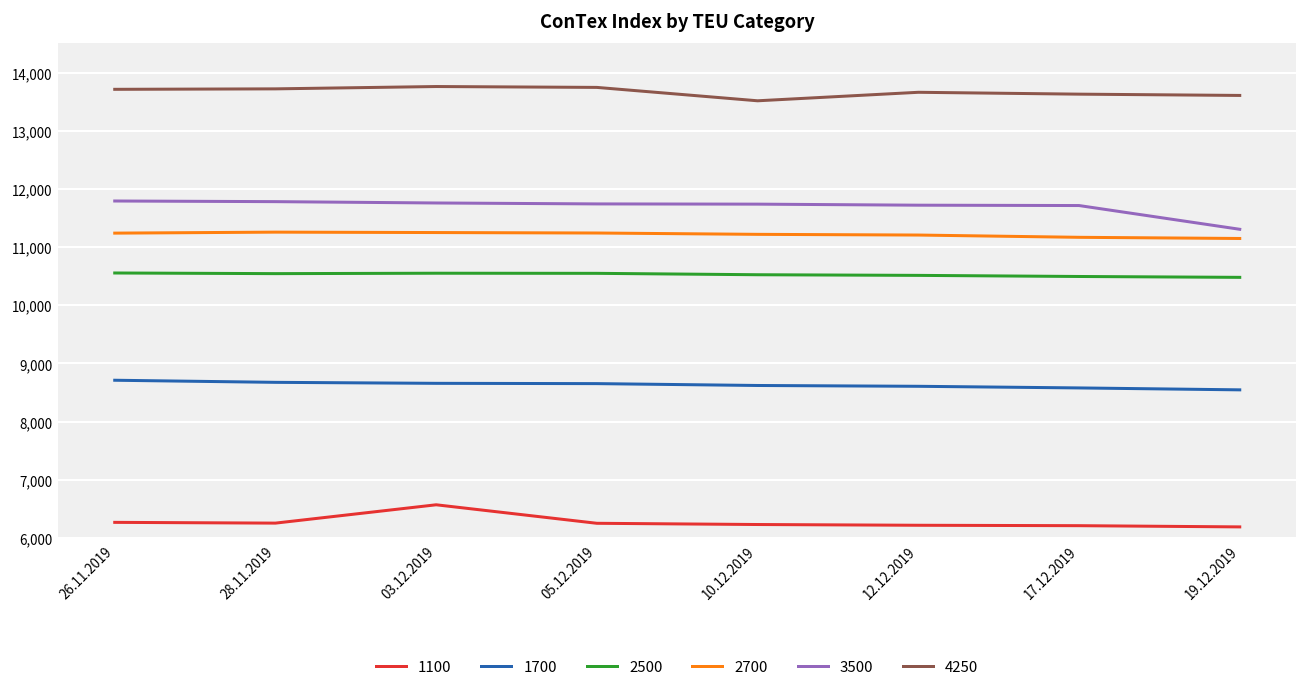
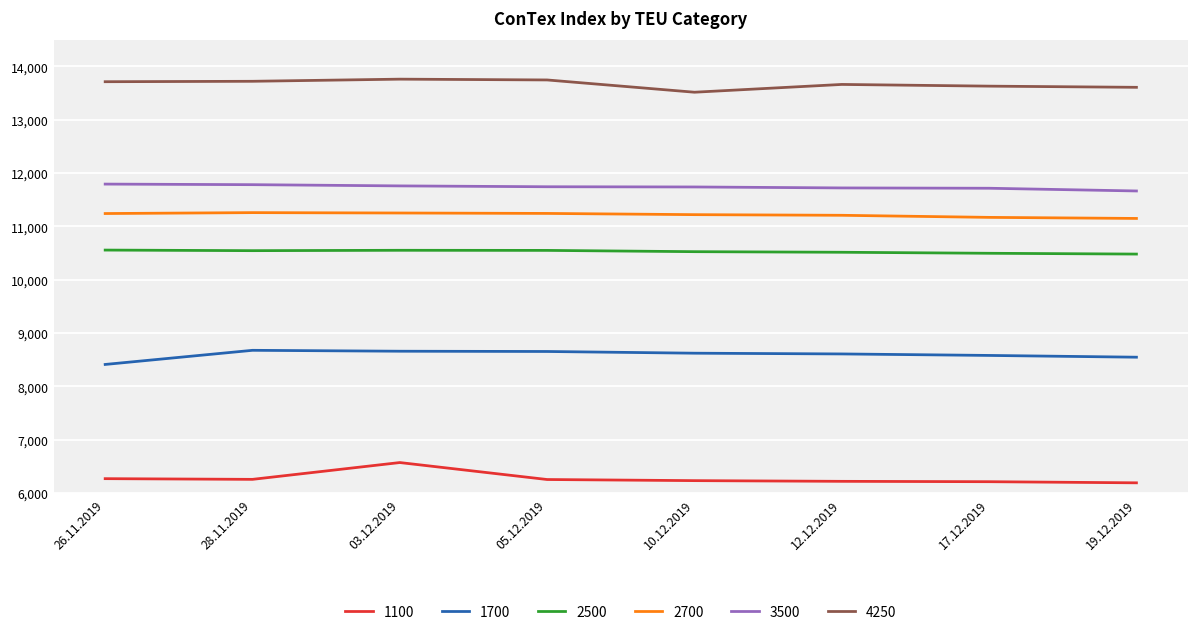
  {
    "1100": {
      "26.11.2019": "6,300",
      "28.11.2019": "6,300",
      "03.12.2019": "6,600",
      "05.12.2019": "6,300",
      "10.12.2019": "6,200",
      "12.12.2019": "6,200",
      "17.12.2019": "6,200",
      "19.12.2019": "6,200"
    },
    "1700": {
-     "26.11.2019": "8,700",
+     "26.11.2019": "8,400",
      "28.11.2019": "8,700",
      "03.12.2019": "8,700",
      "05.12.2019": "8,700",
      "10.12.2019": "8,600",
      "12.12.2019": "8,600",
      "17.12.2019": "8,600",
      "19.12.2019": "8,500"
    },
    "2500": {
      "26.11.2019": "10,600",
      "28.11.2019": "10,500",
      "03.12.2019": "10,600",
      "05.12.2019": "10,500",
      "10.12.2019": "10,500",
      "12.12.2019": "10,500",
      "17.12.2019": "10,500",
      "19.12.2019": "10,500"
    },
    "2700": {
      "26.11.2019": "11,200",
      "28.11.2019": "11,300",
      "03.12.2019": "11,300",
      "05.12.2019": "11,200",
      "10.12.2019": "11,200",
      "12.12.2019": "11,200",
      "17.12.2019": "11,200",
      "19.12.2019": "11,100"
    },
    "3500": {
      "26.11.2019": "11,800",
      "28.11.2019": "11,800",
      "03.12.2019": "11,800",
      "05.12.2019": "11,700",
      "10.12.2019": "11,700",
      "12.12.2019": "11,700",
      "17.12.2019": "11,700",
-     "19.12.2019": "11,300"
+     "19.12.2019": "11,700"
    },
    "4250": {
      "26.11.2019": "13,700",
      "28.11.2019": "13,700",
      "03.12.2019": "13,800",
      "05.12.2019": "13,700",
      "10.12.2019": "13,500",
      "12.12.2019": "13,700",
      "17.12.2019": "13,600",
      "19.12.2019": "13,600"
    }
  }
